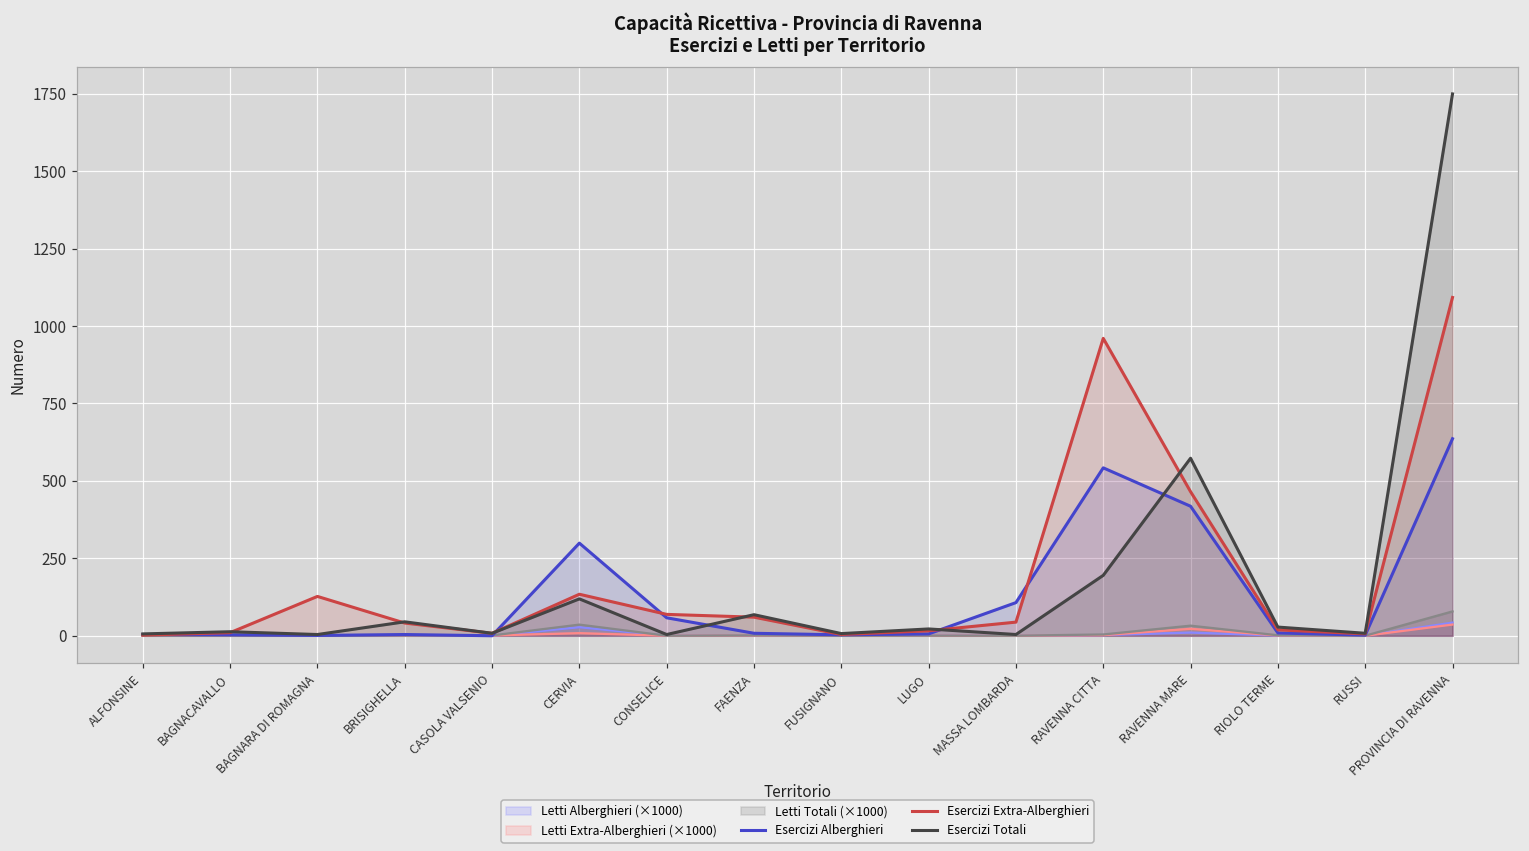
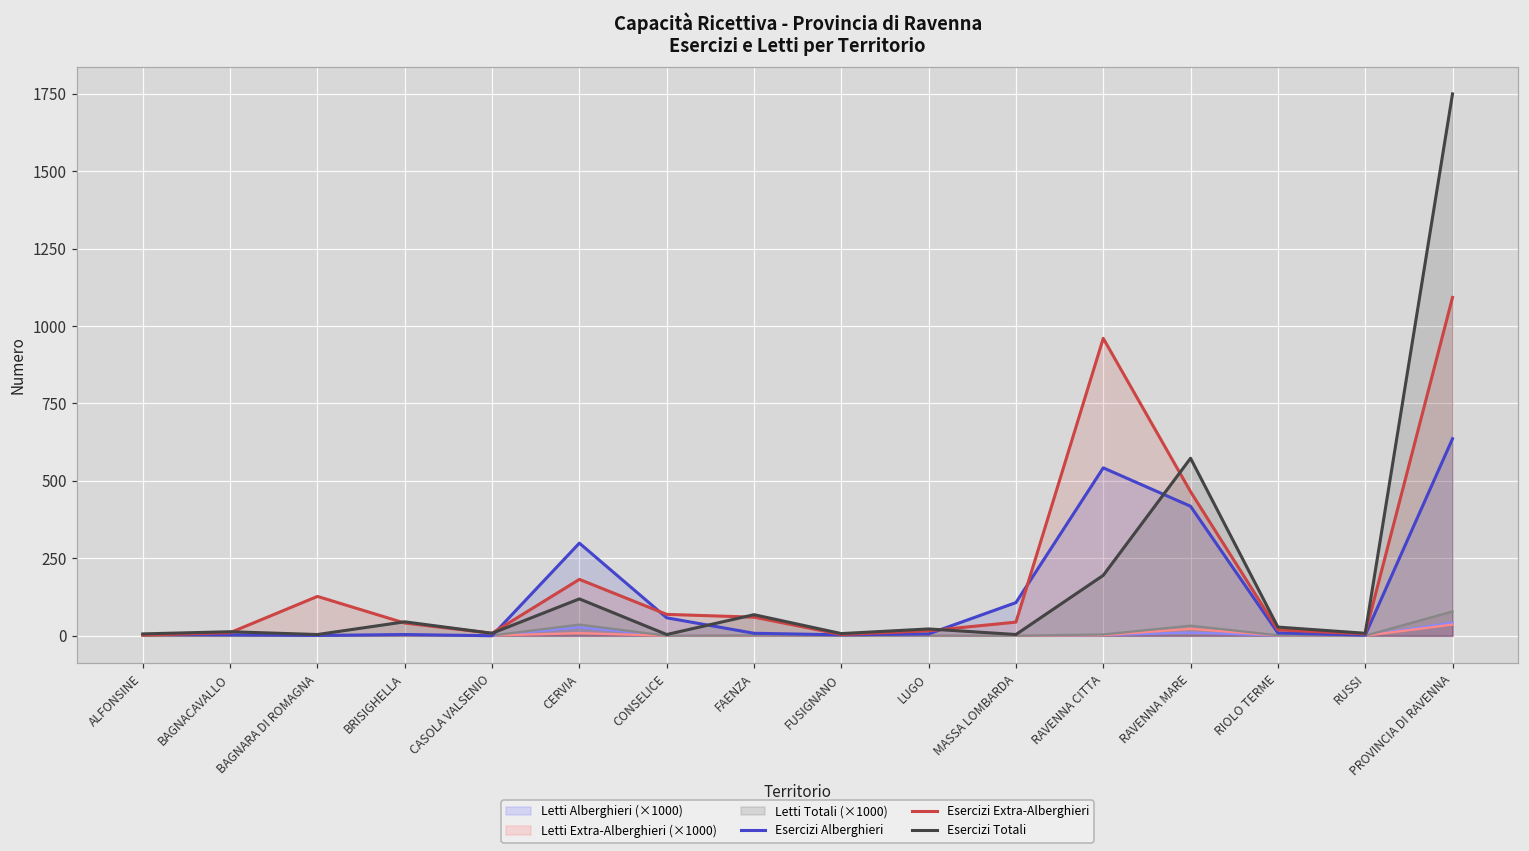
  {
    "Esercizi Alberghieri": {
      "CERVIA": 300,
      "CONSELICE": 60,
      "MASSA LOMBARDA": 110,
      "RAVENNA CITTA": 540,
      "RAVENNA MARE": 420,
      "PROVINCIA DI RAVENNA": 640
    },
    "Esercizi Extra-Alberghieri": {
      "BAGNARA DI ROMAGNA": 130,
-     "CERVIA": 130,
+     "CERVIA": 180,
      "CONSELICE": 70,
      "MASSA LOMBARDA": 40,
      "RAVENNA CITTA": 960,
      "RAVENNA MARE": 470,
      "RIOLO TERME": 20,
      "PROVINCIA DI RAVENNA": 1090
    },
    "Esercizi Totali": {
      "CERVIA": 120,
      "RAVENNA CITTA": 200,
      "RAVENNA MARE": 570,
      "RIOLO TERME": 30,
      "PROVINCIA DI RAVENNA": 1750
    }
  }
